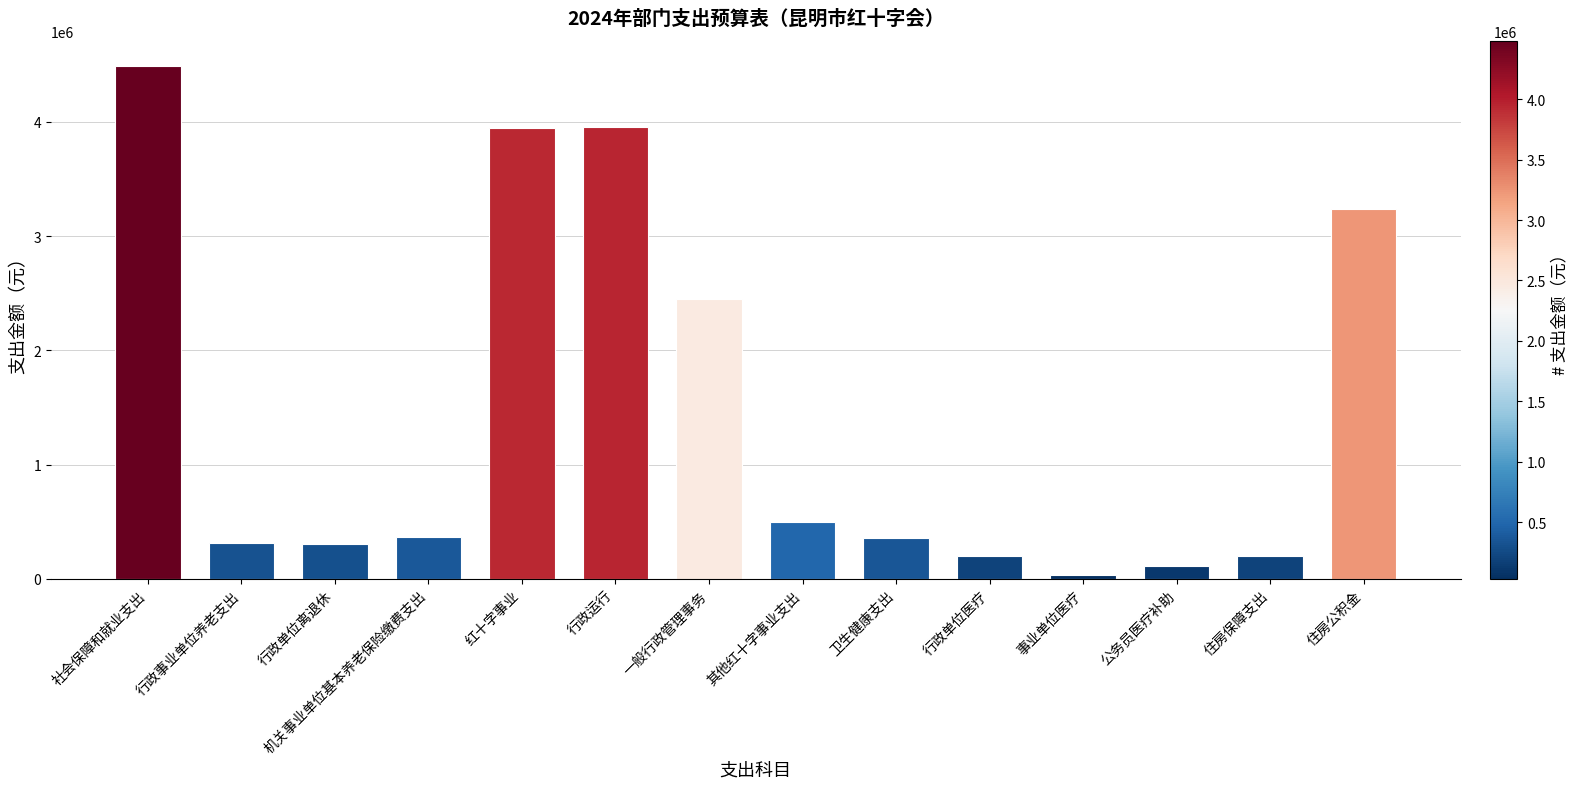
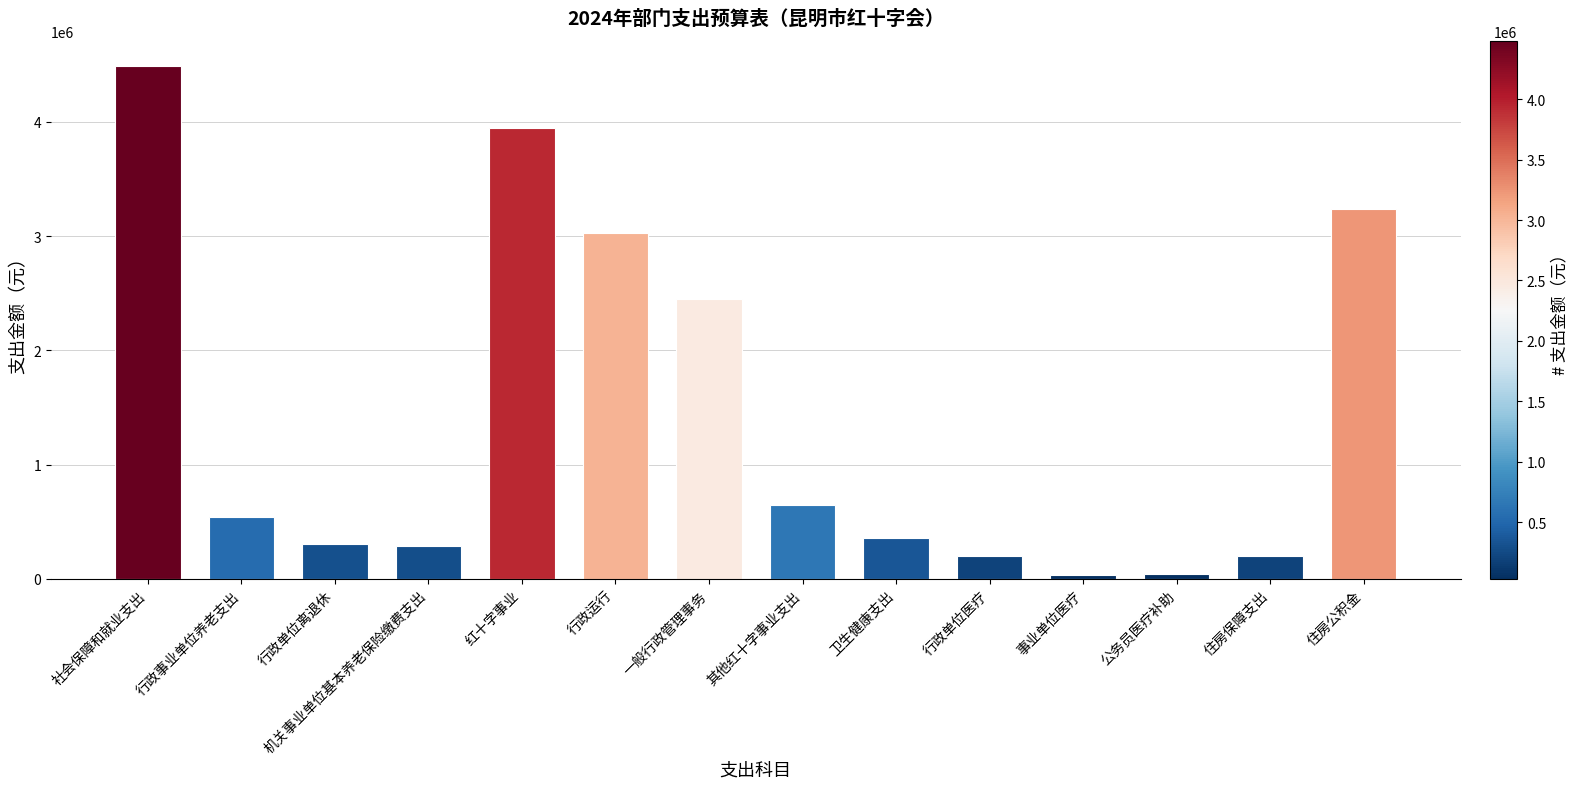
  {
    "社会保障和就业支出": 4480000,
-   "行政事业单位养老支出": 310000,
+   "行政事业单位养老支出": 540000,
    "行政单位离退休": 310000,
-   "机关事业单位基本养老保险缴费支出": 360000,
+   "机关事业单位基本养老保险缴费支出": 290000,
    "红十字事业": 3940000,
-   "行政运行": 3950000,
+   "行政运行": 3030000,
    "一般行政管理事务": 2450000,
-   "其他红十字事业支出": 500000,
+   "其他红十字事业支出": 640000,
    "卫生健康支出": 360000,
    "行政单位医疗": 200000,
    "事业单位医疗": 30000,
-   "公务员医疗补助": 110000,
+   "公务员医疗补助": 40000,
    "住房保障支出": 200000,
    "住房公积金": 3240000
  }
